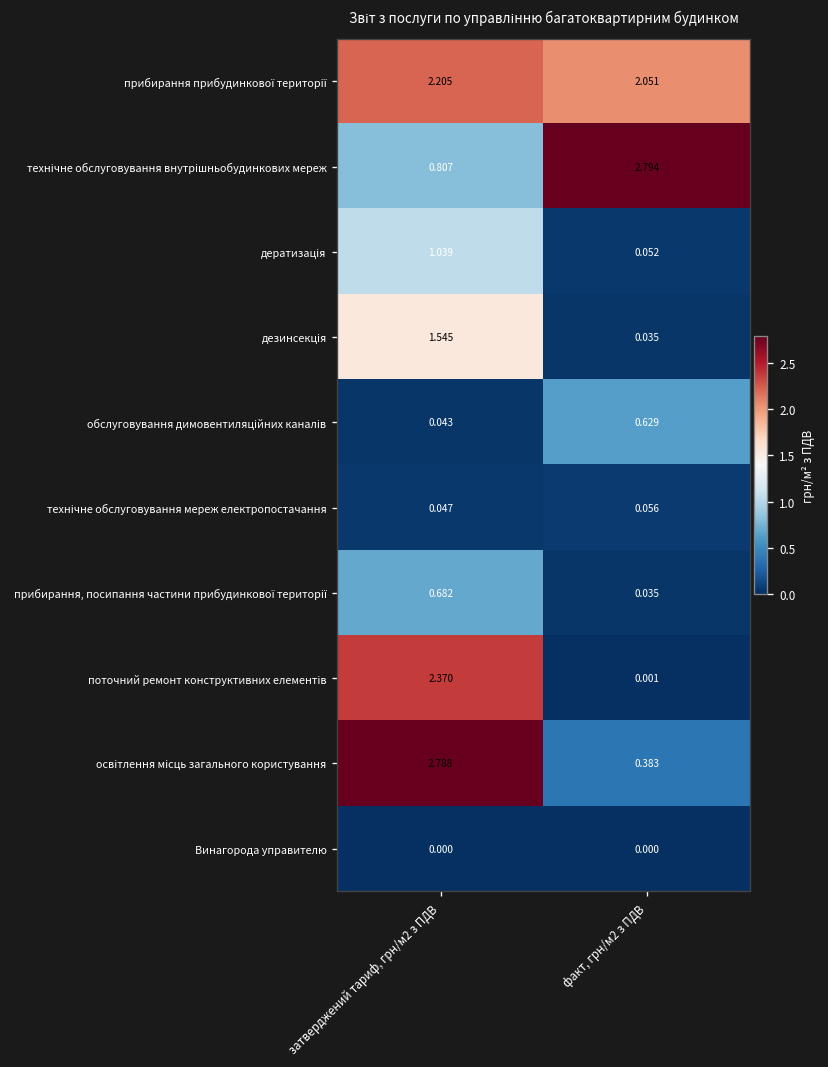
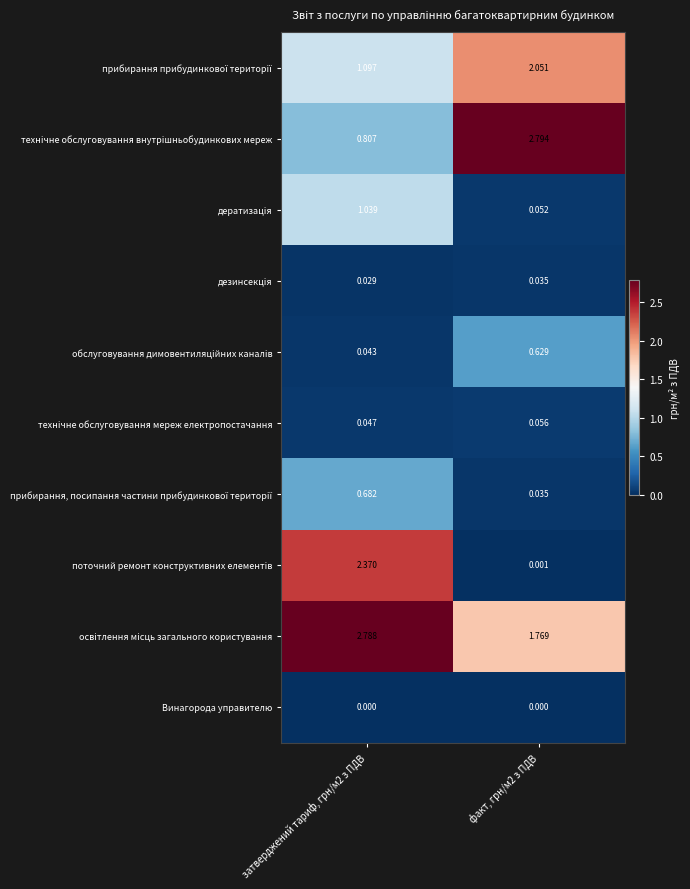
  {
    "прибирання прибудинкової території": {
-     "затверджений тариф, грн/м2 з ПДВ": 2.205,
+     "затверджений тариф, грн/м2 з ПДВ": 1.097,
      "факт, грн/м2 з ПДВ": 2.051
    },
    "технічне обслуговування внутрішньобудинкових мереж": {
      "затверджений тариф, грн/м2 з ПДВ": 0.807,
      "факт, грн/м2 з ПДВ": 2.794
    },
    "дератизація": {
      "затверджений тариф, грн/м2 з ПДВ": 1.039,
      "факт, грн/м2 з ПДВ": 0.052
    },
    "дезинсекція": {
-     "затверджений тариф, грн/м2 з ПДВ": 1.545,
+     "затверджений тариф, грн/м2 з ПДВ": 0.029,
      "факт, грн/м2 з ПДВ": 0.035
    },
    "обслуговування димовентиляційних каналів": {
      "затверджений тариф, грн/м2 з ПДВ": 0.043,
      "факт, грн/м2 з ПДВ": 0.629
    },
    "технічне обслуговування мереж електропостачання": {
      "затверджений тариф, грн/м2 з ПДВ": 0.047,
      "факт, грн/м2 з ПДВ": 0.056
    },
    "прибирання, посипання частини прибудинкової території": {
      "затверджений тариф, грн/м2 з ПДВ": 0.682,
      "факт, грн/м2 з ПДВ": 0.035
    },
    "поточний ремонт конструктивних елементів": {
      "затверджений тариф, грн/м2 з ПДВ": 2.370,
      "факт, грн/м2 з ПДВ": 0.001
    },
    "освітлення місць загального користування": {
      "затверджений тариф, грн/м2 з ПДВ": 2.788,
-     "факт, грн/м2 з ПДВ": 0.383
+     "факт, грн/м2 з ПДВ": 1.769
    },
    "Винагорода управителю": {
      "затверджений тариф, грн/м2 з ПДВ": 0.000,
      "факт, грн/м2 з ПДВ": 0.000
    }
  }
